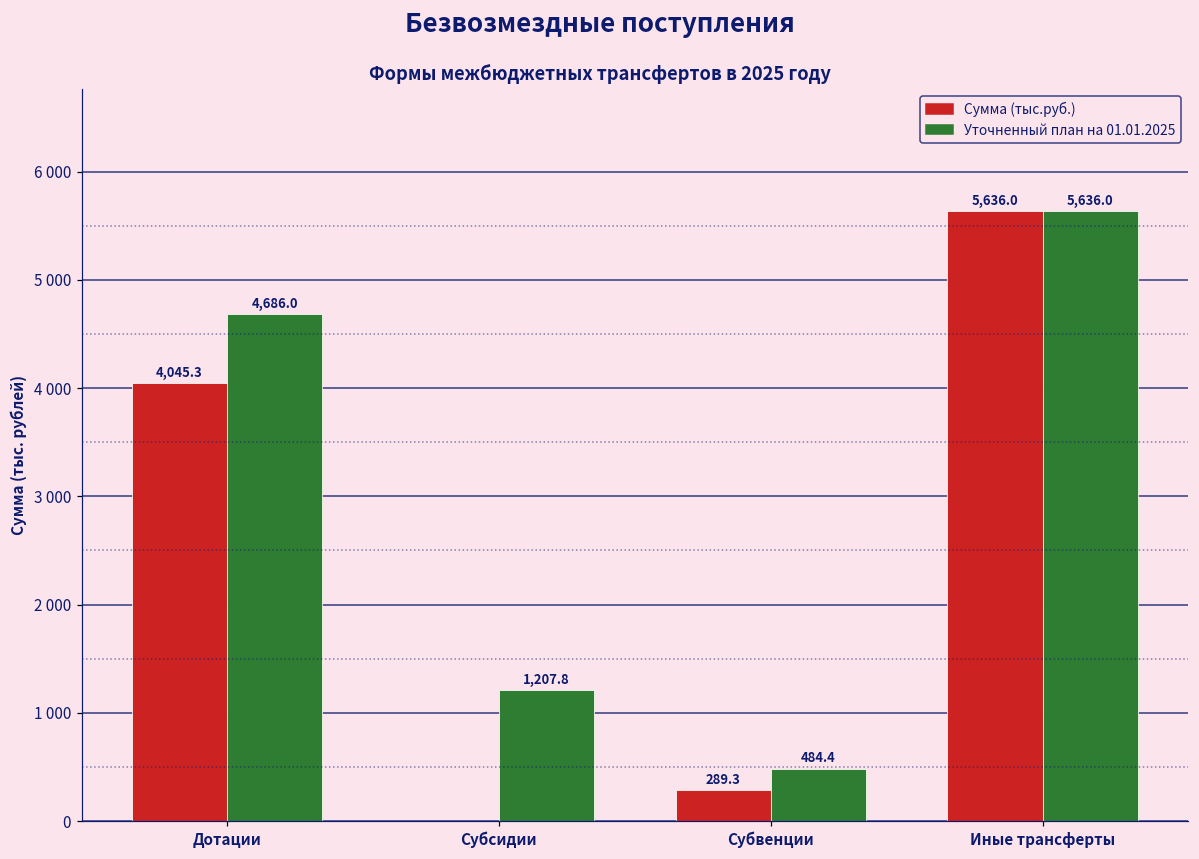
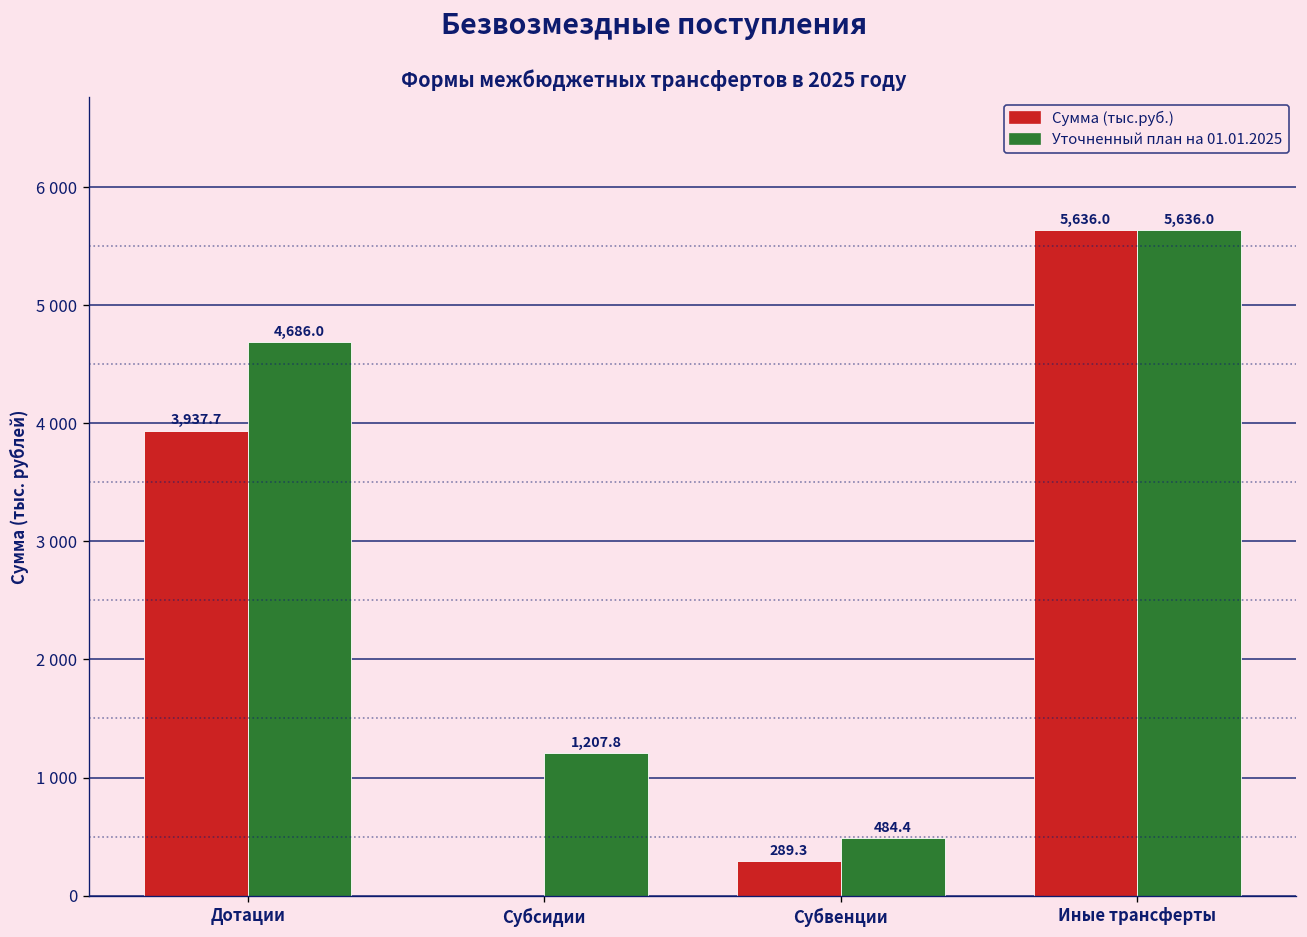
  {
    "Сумма (тыс.руб.)": {
-     "Дотации": "4,045.3",
+     "Дотации": "3,937.7",
      "Субвенции": "289.3",
      "Иные трансферты": "5,636.0"
    },
    "Уточненный план на 01.01.2025": {
      "Дотации": "4,686.0",
      "Субсидии": "1,207.8",
      "Субвенции": "484.4",
      "Иные трансферты": "5,636.0"
    }
  }
